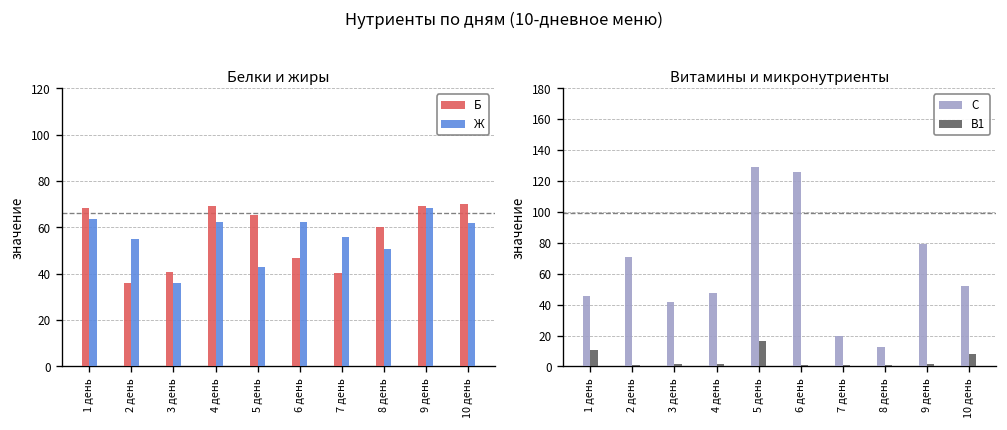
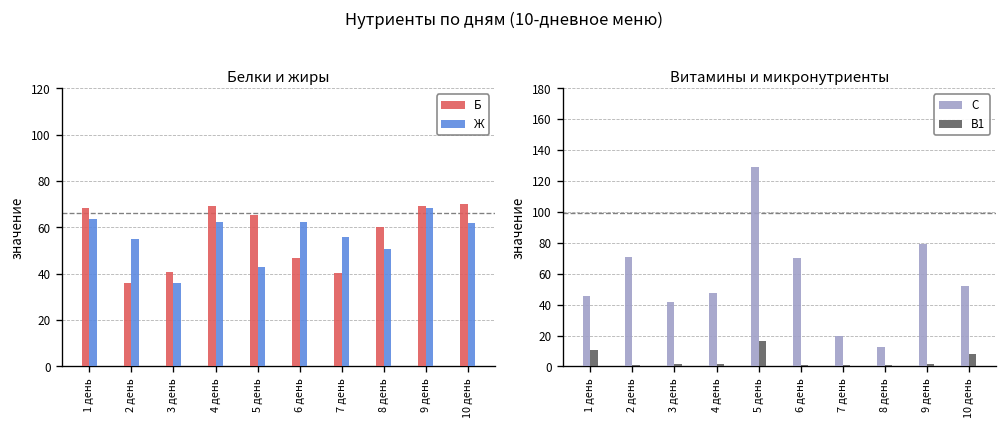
  {
    "Белки и жиры": {
      "Б": {
        "1 день": 68,
        "2 день": 36,
        "3 день": 41,
        "4 день": 69,
        "5 день": 65,
        "6 день": 47,
        "7 день": 40,
        "8 день": 60,
        "9 день": 69,
        "10 день": 70
      },
      "Ж": {
        "1 день": 64,
        "2 день": 55,
        "3 день": 36,
        "4 день": 62,
        "5 день": 43,
        "6 день": 62,
        "7 день": 56,
        "8 день": 51,
        "9 день": 68,
        "10 день": 62
      }
    },
    "Витамины и микронутриенты": {
      "С": {
        "1 день": 45,
        "2 день": 71,
        "3 день": 42,
        "4 день": 47,
        "5 день": 129,
-       "6 день": 126,
+       "6 день": 71,
        "7 день": 20,
        "8 день": 13,
        "9 день": 79,
        "10 день": 52
      },
      "В1": {
        "1 день": 11,
        "5 день": 16,
        "10 день": 8
      }
    }
  }
